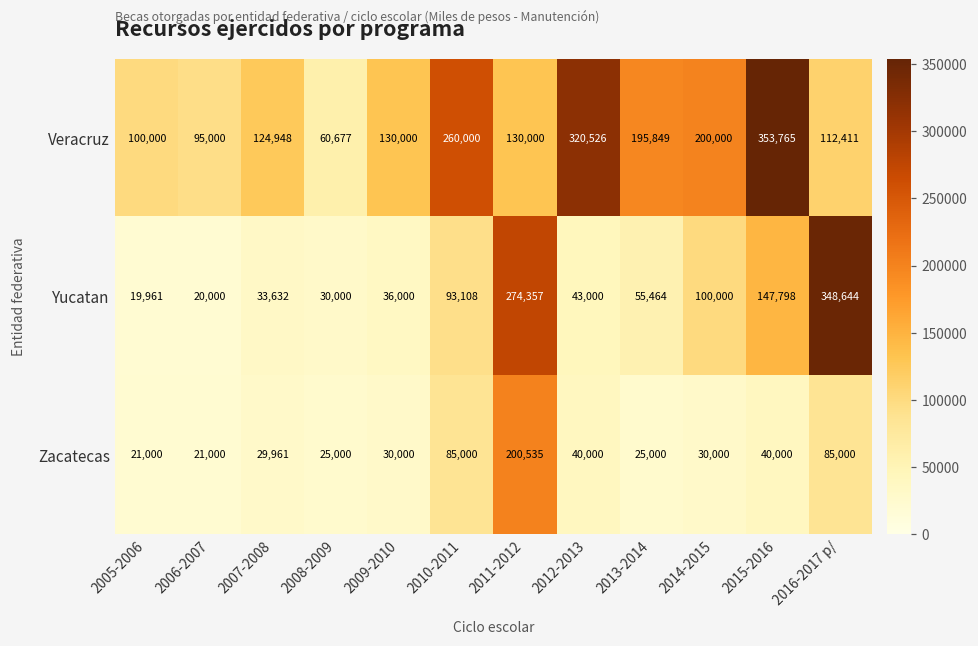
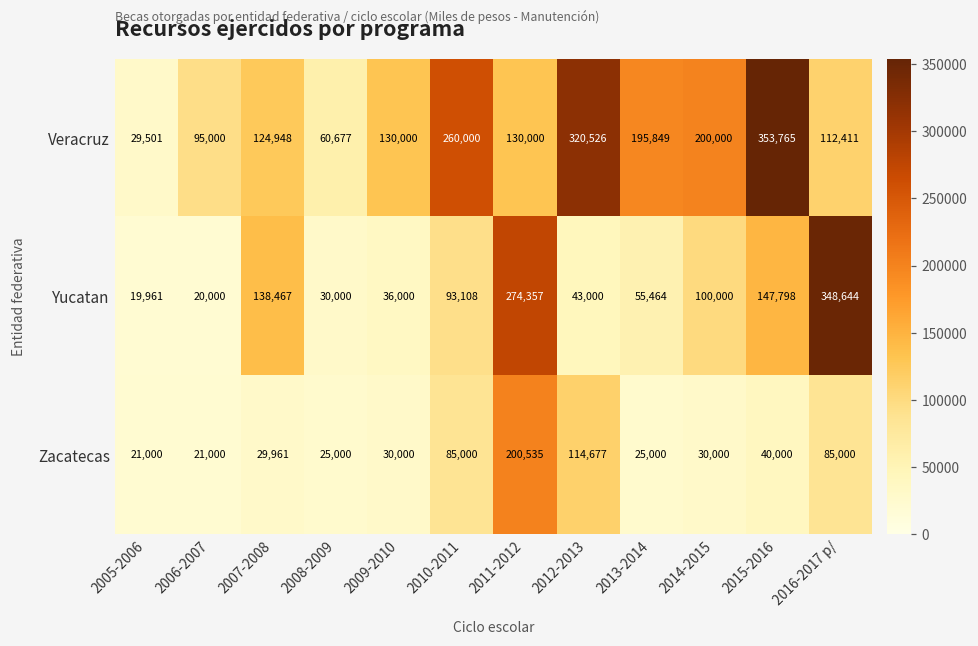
  {
    "Veracruz": {
-     "2005-2006": "100,000",
+     "2005-2006": "29,501",
      "2006-2007": "95,000",
      "2007-2008": "124,948",
      "2008-2009": "60,677",
      "2009-2010": "130,000",
      "2010-2011": "260,000",
      "2011-2012": "130,000",
      "2012-2013": "320,526",
      "2013-2014": "195,849",
      "2014-2015": "200,000",
      "2015-2016": "353,765",
      "2016-2017 p/": "112,411"
    },
    "Yucatan": {
      "2005-2006": "19,961",
      "2006-2007": "20,000",
-     "2007-2008": "33,632",
+     "2007-2008": "138,467",
      "2008-2009": "30,000",
      "2009-2010": "36,000",
      "2010-2011": "93,108",
      "2011-2012": "274,357",
      "2012-2013": "43,000",
      "2013-2014": "55,464",
      "2014-2015": "100,000",
      "2015-2016": "147,798",
      "2016-2017 p/": "348,644"
    },
    "Zacatecas": {
      "2005-2006": "21,000",
      "2006-2007": "21,000",
      "2007-2008": "29,961",
      "2008-2009": "25,000",
      "2009-2010": "30,000",
      "2010-2011": "85,000",
      "2011-2012": "200,535",
-     "2012-2013": "40,000",
+     "2012-2013": "114,677",
      "2013-2014": "25,000",
      "2014-2015": "30,000",
      "2015-2016": "40,000",
      "2016-2017 p/": "85,000"
    }
  }
